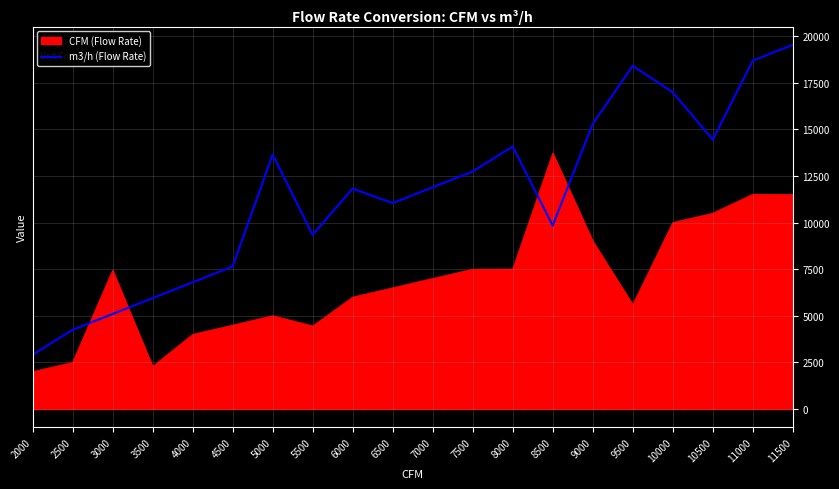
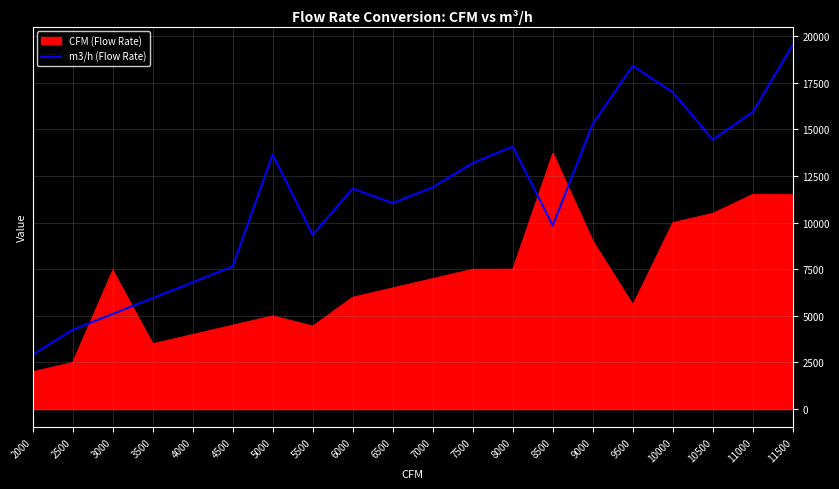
  {
    "CFM (Flow Rate)": {
      "2000": 2000,
      "2500": 2500,
      "3000": 7400,
-     "3500": 2300,
+     "3500": 3500,
      "4000": 4000,
      "4500": 4500,
      "5000": 5000,
      "5500": 4500,
      "6000": 6000,
      "6500": 6500,
      "7000": 7000,
      "7500": 7500,
      "8000": 7500,
      "8500": 13700,
      "9000": 9000,
      "9500": 5600,
      "10000": 10000,
      "10500": 10500,
      "11000": 11500,
      "11500": 11500
    },
    "m3/h (Flow Rate)": {
      "2000": 2900,
      "2500": 4200,
      "3000": 5100,
      "3500": 5900,
      "4000": 6800,
      "4500": 7600,
      "5000": 13700,
      "5500": 9300,
      "6000": 11800,
      "6500": 11000,
      "7000": 11900,
-     "7500": 12700,
+     "7500": 13200,
      "8000": 14100,
      "8500": 9800,
      "9000": 15300,
      "9500": 18400,
      "10000": 17000,
      "10500": 14400,
-     "11000": 18700,
+     "11000": 15900,
      "11500": 19500
    }
  }
